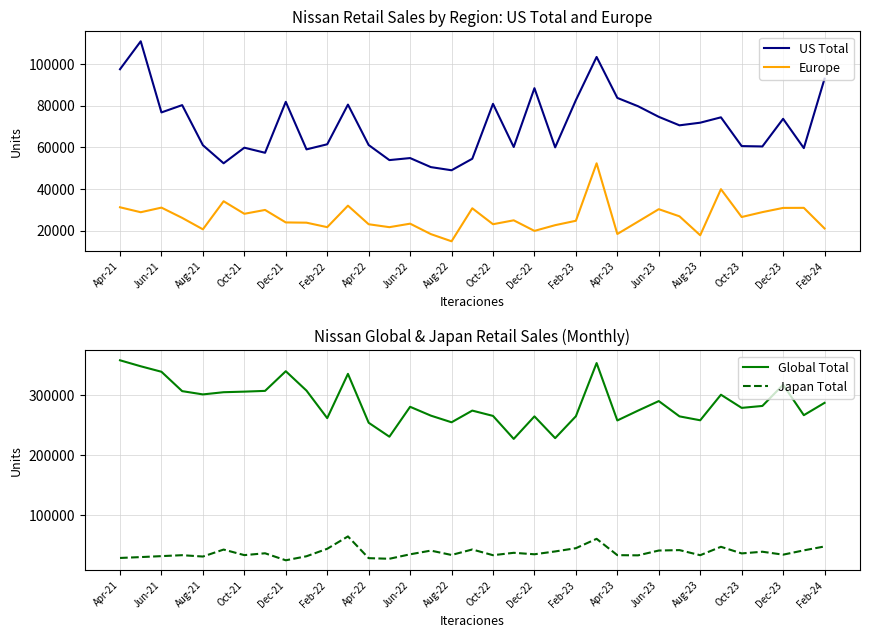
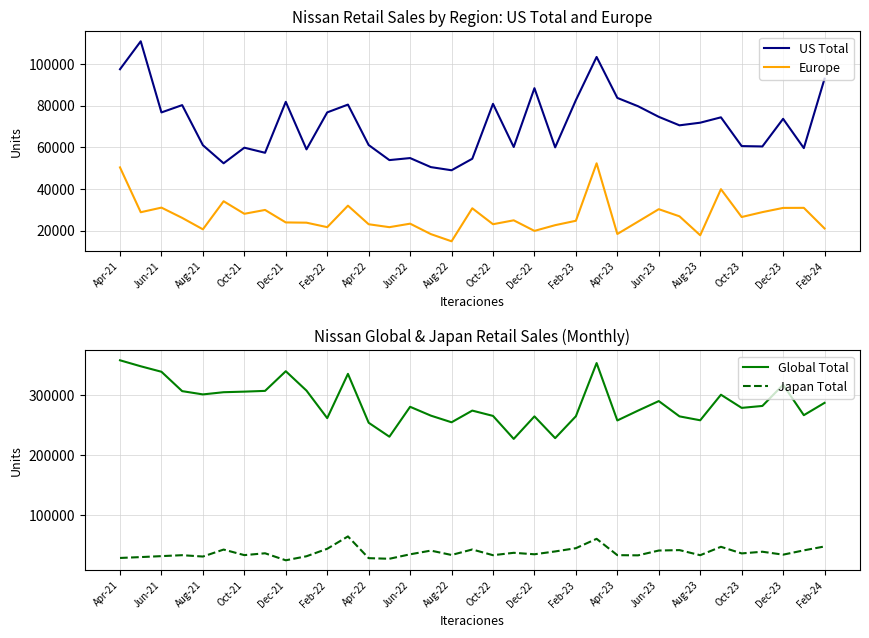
  {
    "Nissan Retail Sales by Region: US Total and Europe": {
      "US Total": {
        "Apr-21": 98000,
        "Jun-21": 77000,
        "Aug-21": 61000,
        "Oct-21": 60000,
        "Dec-21": 82000,
-       "Feb-22": 61000,
+       "Feb-22": 77000,
        "Apr-22": 61000,
        "Jun-22": 55000,
        "Aug-22": 49000,
        "Oct-22": 81000,
        "Dec-22": 88000,
        "Feb-23": 83000,
        "Apr-23": 84000,
        "Jun-23": 75000,
        "Aug-23": 72000,
        "Oct-23": 61000,
        "Dec-23": 74000
      },
      "Europe": {
-       "Apr-21": 31000,
+       "Apr-21": 50000,
        "Jun-21": 31000,
        "Aug-21": 21000,
        "Oct-21": 28000,
        "Dec-21": 24000,
        "Feb-22": 22000,
        "Apr-22": 23000,
        "Jun-22": 23000,
        "Aug-22": 15000,
        "Oct-22": 23000,
        "Dec-22": 20000,
        "Feb-23": 25000,
        "Apr-23": 18000,
        "Jun-23": 30000,
        "Aug-23": 18000,
        "Oct-23": 27000,
        "Dec-23": 31000,
        "Feb-24": 21000
      }
    }
  }
